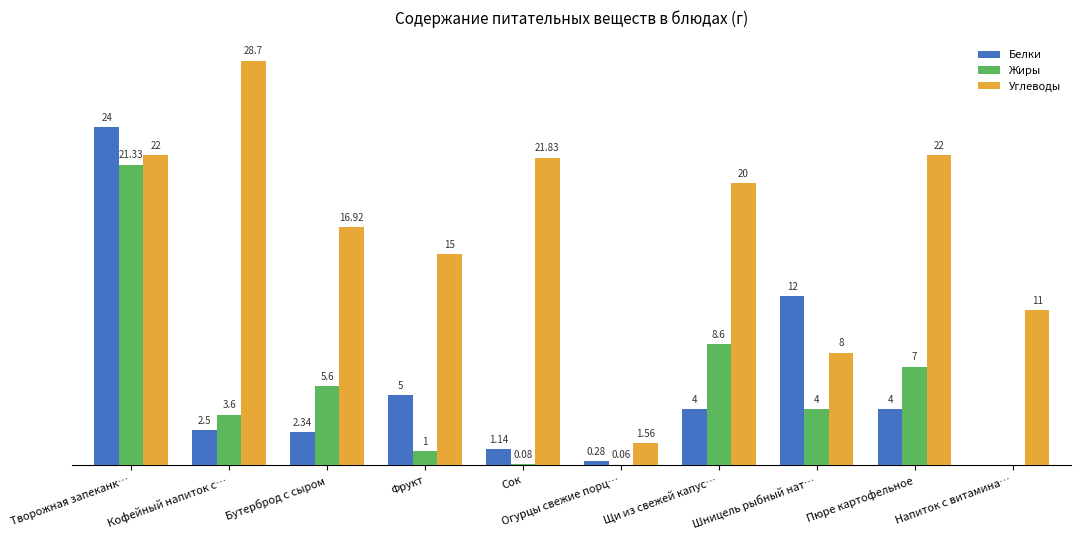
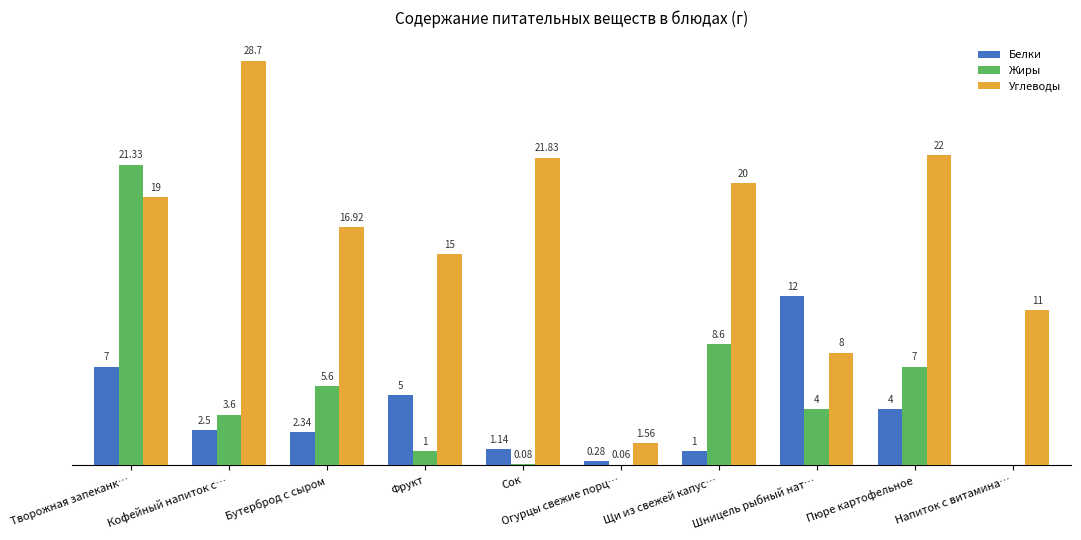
  {
    "Белки": {
-     "Творожная запеканк…": 24,
+     "Творожная запеканк…": 7,
      "Кофейный напиток с…": 2.5,
      "Бутерброд с сыром": 2.34,
      "Фрукт": 5,
      "Сок": 1.14,
      "Огурцы свежие порц…": 0.28,
-     "Щи из свежей капус…": 4,
+     "Щи из свежей капус…": 1,
      "Шницель рыбный нат…": 12,
      "Пюре картофельное": 4
    },
    "Жиры": {
      "Творожная запеканк…": 21.33,
      "Кофейный напиток с…": 3.6,
      "Бутерброд с сыром": 5.6,
      "Фрукт": 1,
      "Сок": 0.08,
      "Огурцы свежие порц…": 0.06,
      "Щи из свежей капус…": 8.6,
      "Шницель рыбный нат…": 4,
      "Пюре картофельное": 7
    },
    "Углеводы": {
-     "Творожная запеканк…": 22,
+     "Творожная запеканк…": 19,
      "Кофейный напиток с…": 28.7,
      "Бутерброд с сыром": 16.92,
      "Фрукт": 15,
      "Сок": 21.83,
      "Огурцы свежие порц…": 1.56,
      "Щи из свежей капус…": 20,
      "Шницель рыбный нат…": 8,
      "Пюре картофельное": 22,
      "Напиток с витамина…": 11
    }
  }
